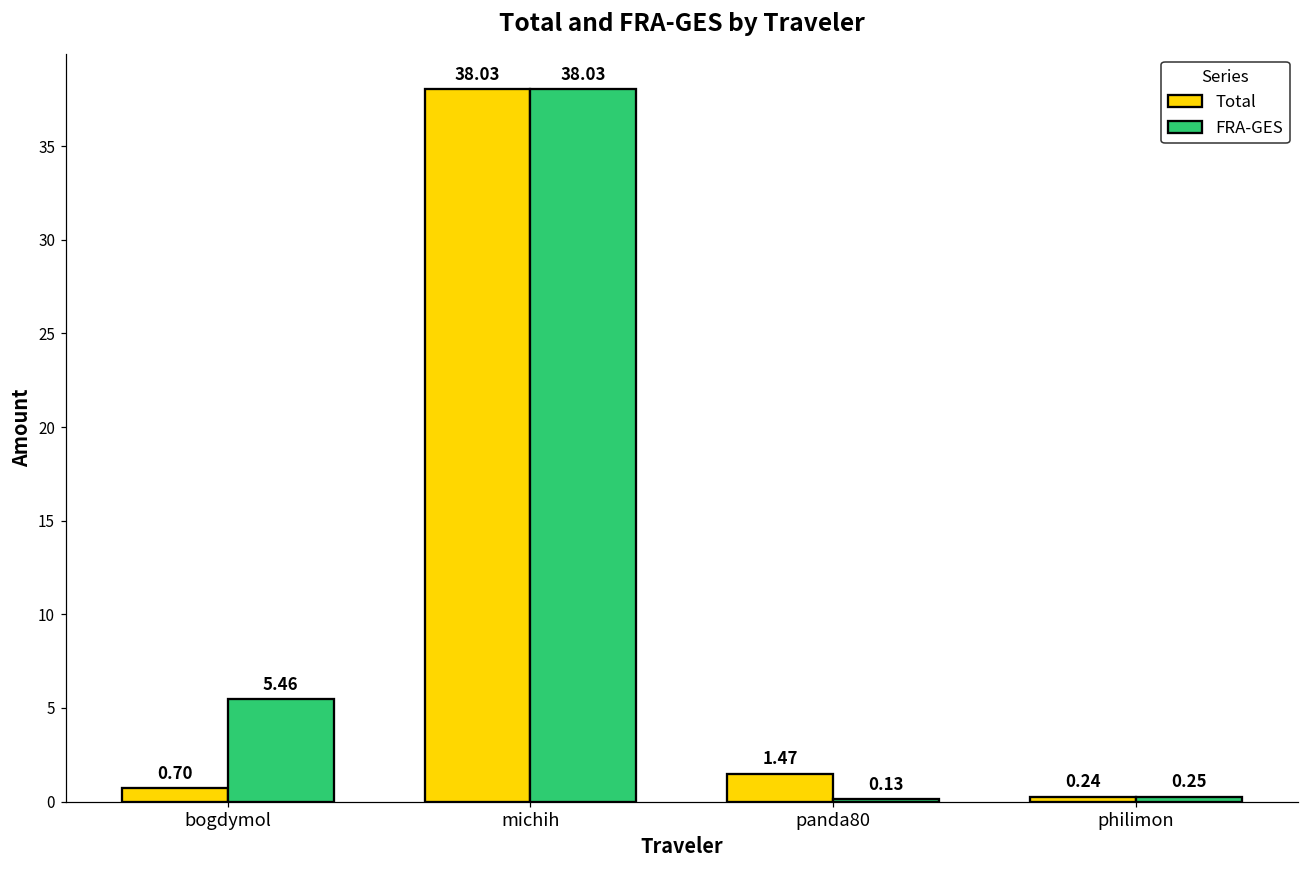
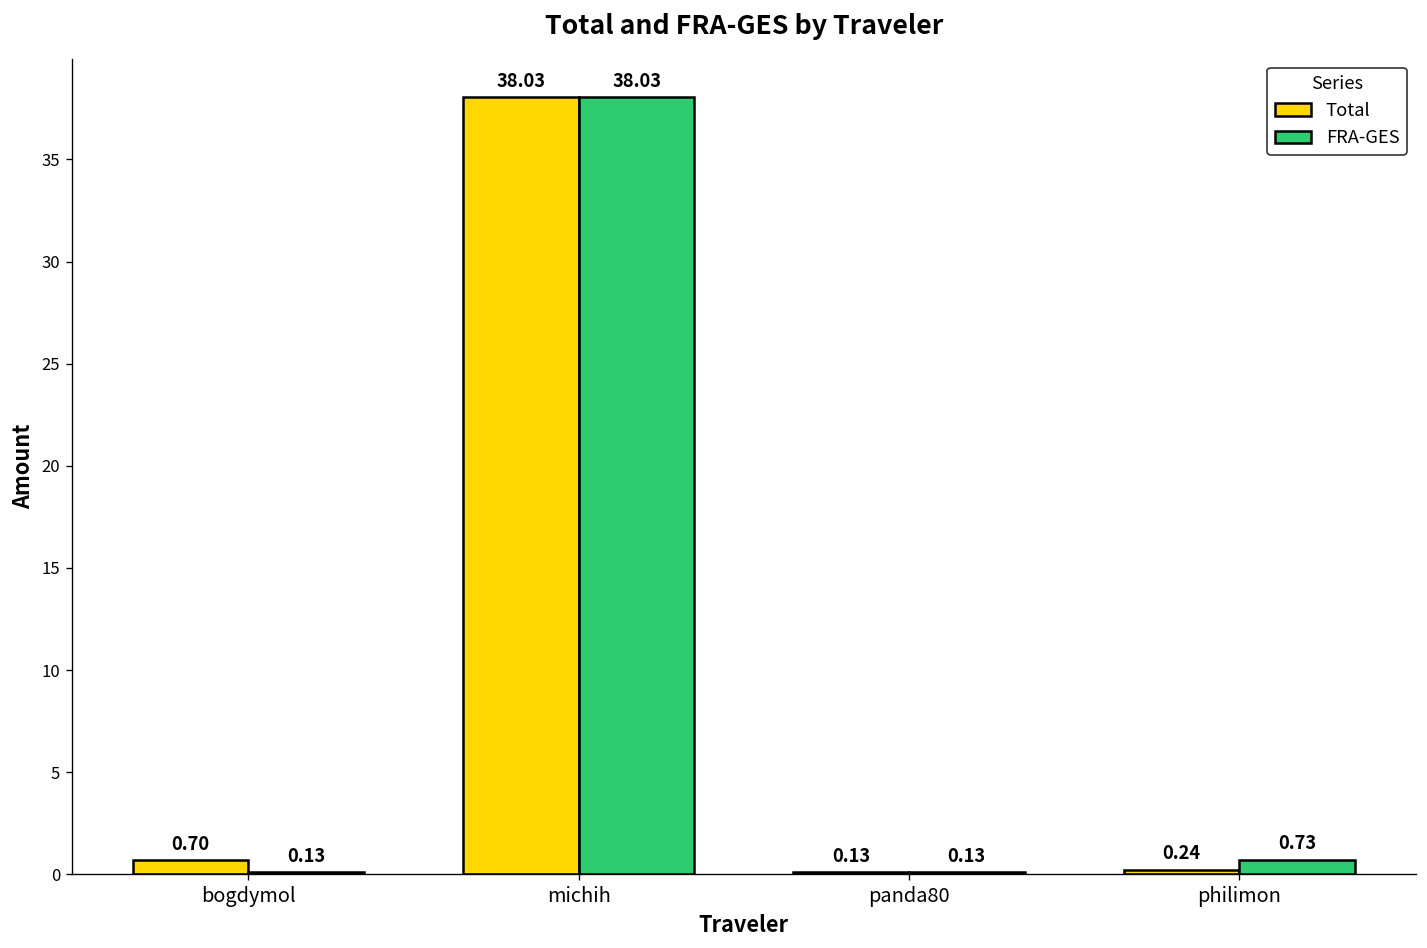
  {
    "Total": {
      "bogdymol": 0.70,
      "michih": 38.03,
-     "panda80": 1.47,
+     "panda80": 0.13,
      "philimon": 0.24
    },
    "FRA-GES": {
-     "bogdymol": 5.46,
+     "bogdymol": 0.13,
      "michih": 38.03,
      "panda80": 0.13,
-     "philimon": 0.25
+     "philimon": 0.73
    }
  }
